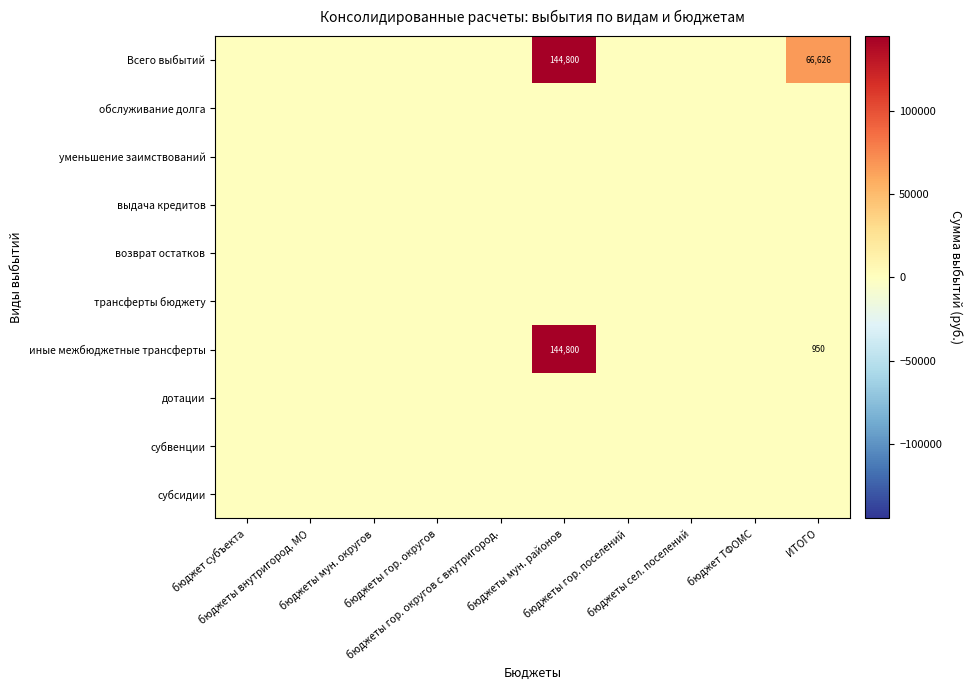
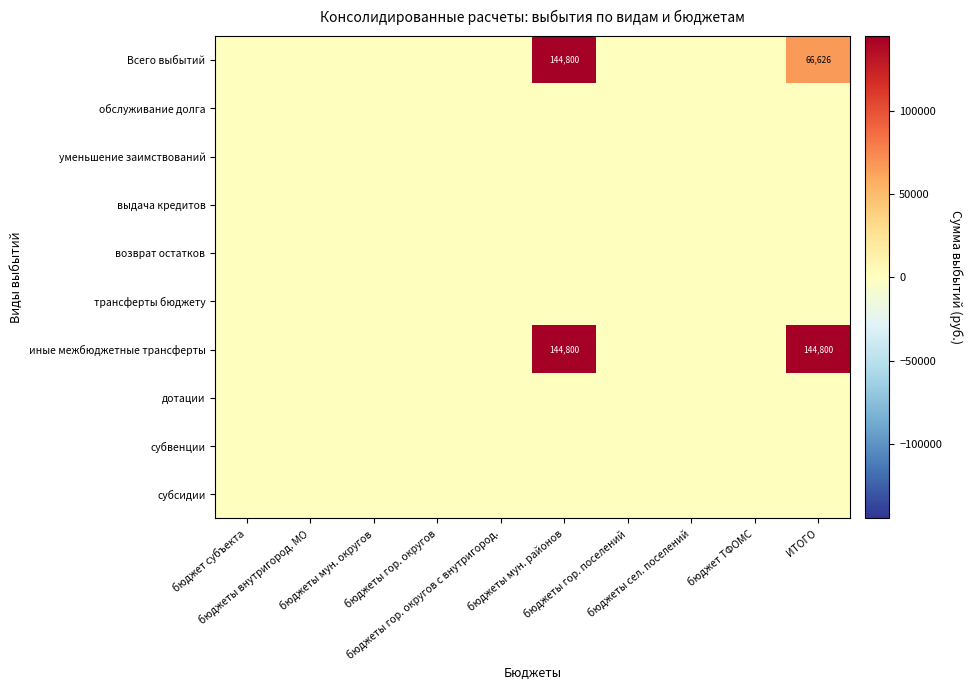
  {
    "Всего выбытий": {
      "бюджеты мун. районов": "144,800",
      "ИТОГО": "66,626"
    },
    "иные межбюджетные трансферты": {
      "бюджеты мун. районов": "144,800",
-     "ИТОГО": "950"
+     "ИТОГО": "144,800"
    }
  }
